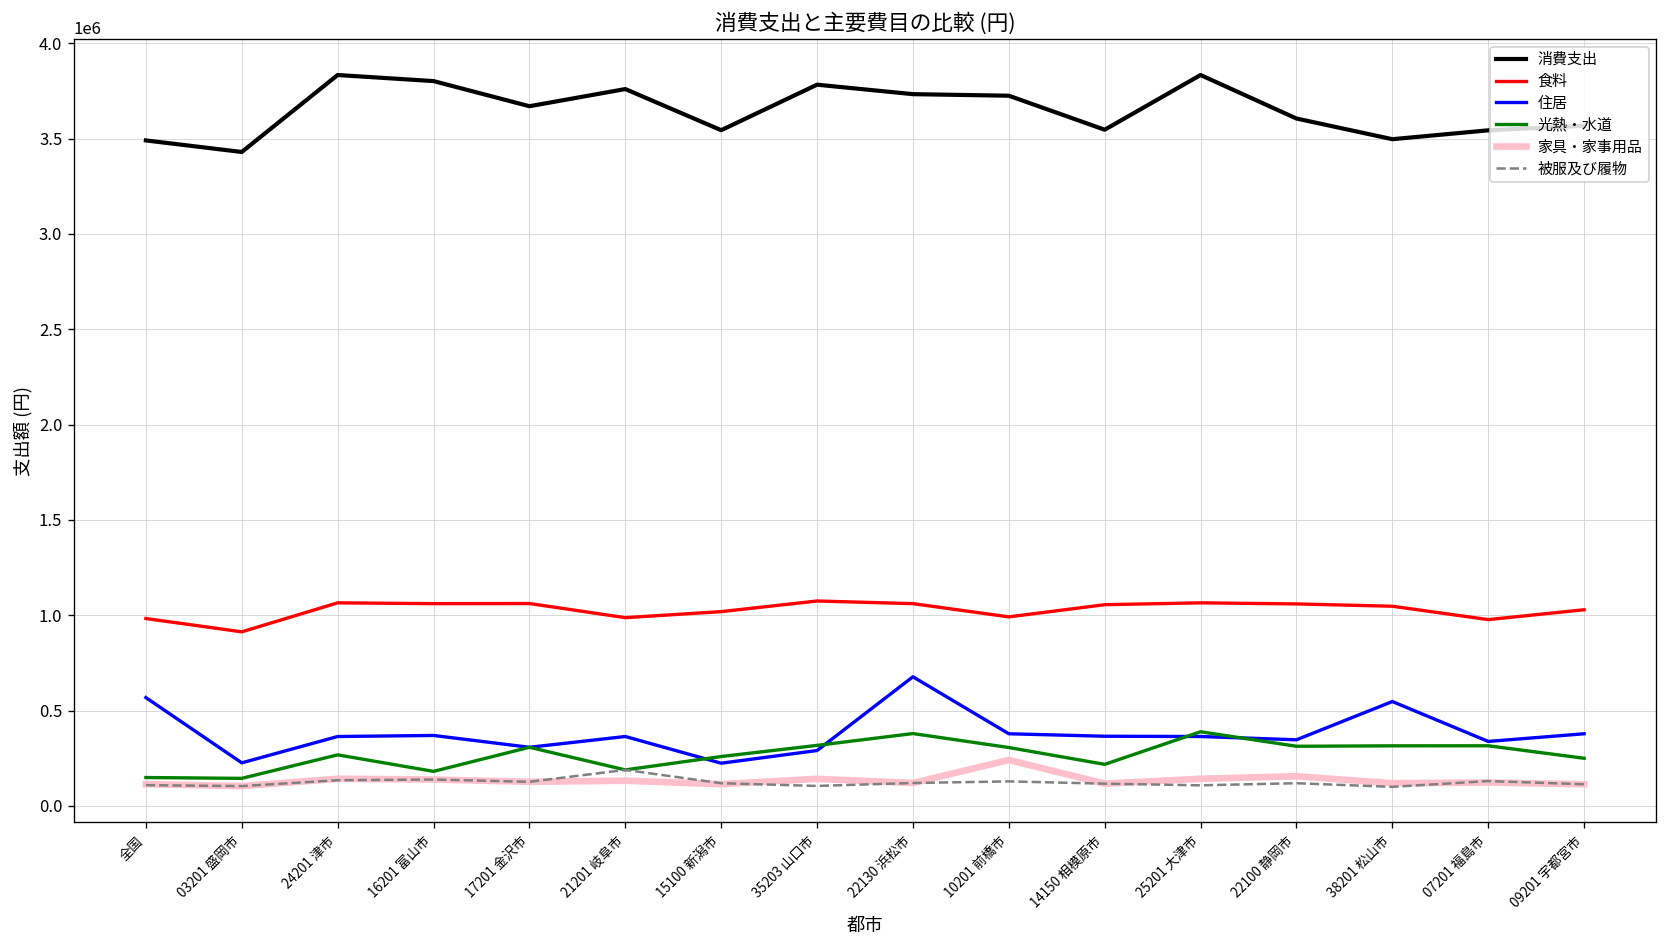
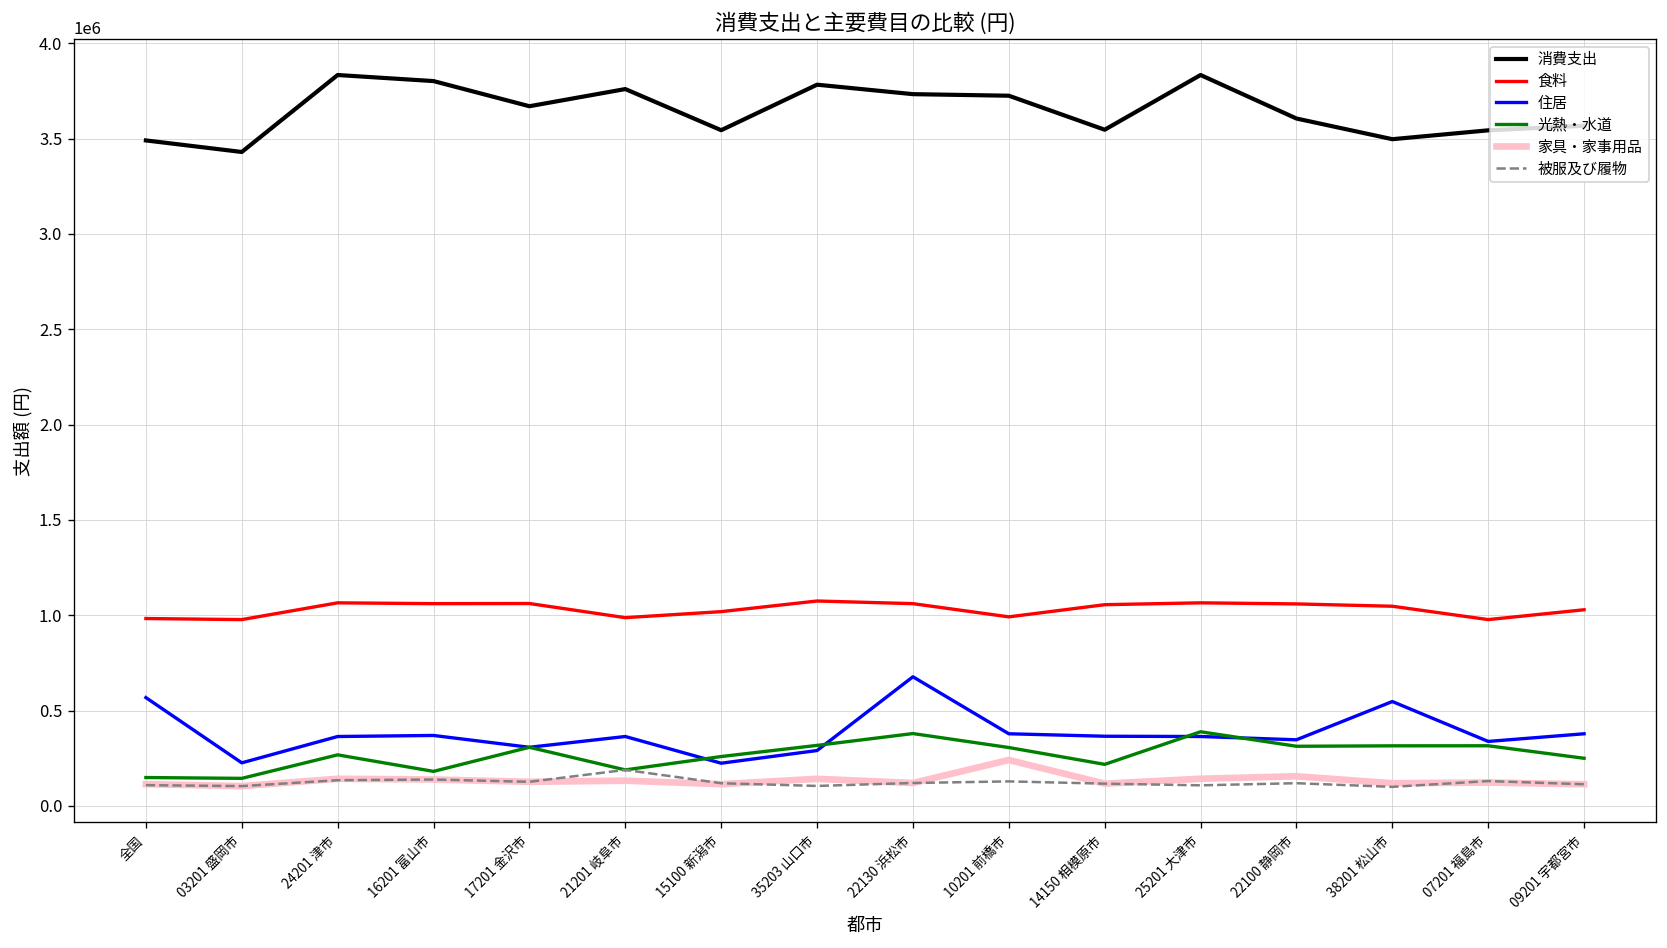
  {
    "消費支出": {
      "全国": 3490000,
      "03201 盛岡市": 3430000,
      "24201 津市": 3830000,
      "16201 富山市": 3800000,
      "17201 金沢市": 3670000,
      "21201 岐阜市": 3760000,
      "15100 新潟市": 3540000,
      "35203 山口市": 3780000,
      "22130 浜松市": 3730000,
      "10201 前橋市": 3720000,
      "14150 相模原市": 3550000,
      "25201 大津市": 3830000,
      "22100 静岡市": 3610000,
      "38201 松山市": 3500000,
      "07201 福島市": 3540000
    },
    "食料": {
      "全国": 980000,
-     "03201 盛岡市": 910000,
+     "03201 盛岡市": 980000,
      "24201 津市": 1070000,
      "16201 富山市": 1060000,
      "17201 金沢市": 1060000,
      "21201 岐阜市": 990000,
      "15100 新潟市": 1020000,
      "35203 山口市": 1070000,
      "22130 浜松市": 1060000,
      "10201 前橋市": 990000,
      "14150 相模原市": 1060000,
      "25201 大津市": 1070000,
      "22100 静岡市": 1060000,
      "38201 松山市": 1050000,
      "07201 福島市": 980000,
      "09201 宇都宮市": 1030000
    },
    "住居": {
      "全国": 570000,
      "03201 盛岡市": 230000,
      "24201 津市": 360000,
      "16201 富山市": 370000,
      "21201 岐阜市": 360000,
      "15100 新潟市": 220000,
      "35203 山口市": 290000,
      "22130 浜松市": 680000,
      "10201 前橋市": 380000,
      "14150 相模原市": 370000,
      "25201 大津市": 360000,
      "22100 静岡市": 350000,
      "38201 松山市": 550000,
      "07201 福島市": 340000,
      "09201 宇都宮市": 380000
    },
    "光熱・水道": {
      "全国": 150000,
      "03201 盛岡市": 140000,
      "24201 津市": 270000,
      "16201 富山市": 180000,
      "15100 新潟市": 260000,
      "35203 山口市": 320000,
      "22130 浜松市": 380000,
      "10201 前橋市": 310000,
      "14150 相模原市": 220000,
      "25201 大津市": 390000,
      "22100 静岡市": 310000,
      "38201 松山市": 310000,
      "07201 福島市": 320000,
      "09201 宇都宮市": 250000
    },
    "家具・家事用品": {
      "21201 岐阜市": 130000,
      "35203 山口市": 140000,
      "10201 前橋市": 240000,
      "25201 大津市": 140000,
      "22100 静岡市": 160000,
      "38201 松山市": 120000
    },
    "被服及び履物": {
      "35203 山口市": 100000,
      "10201 前橋市": 130000,
      "25201 大津市": 110000,
      "22100 静岡市": 120000,
      "38201 松山市": 100000
    }
  }
